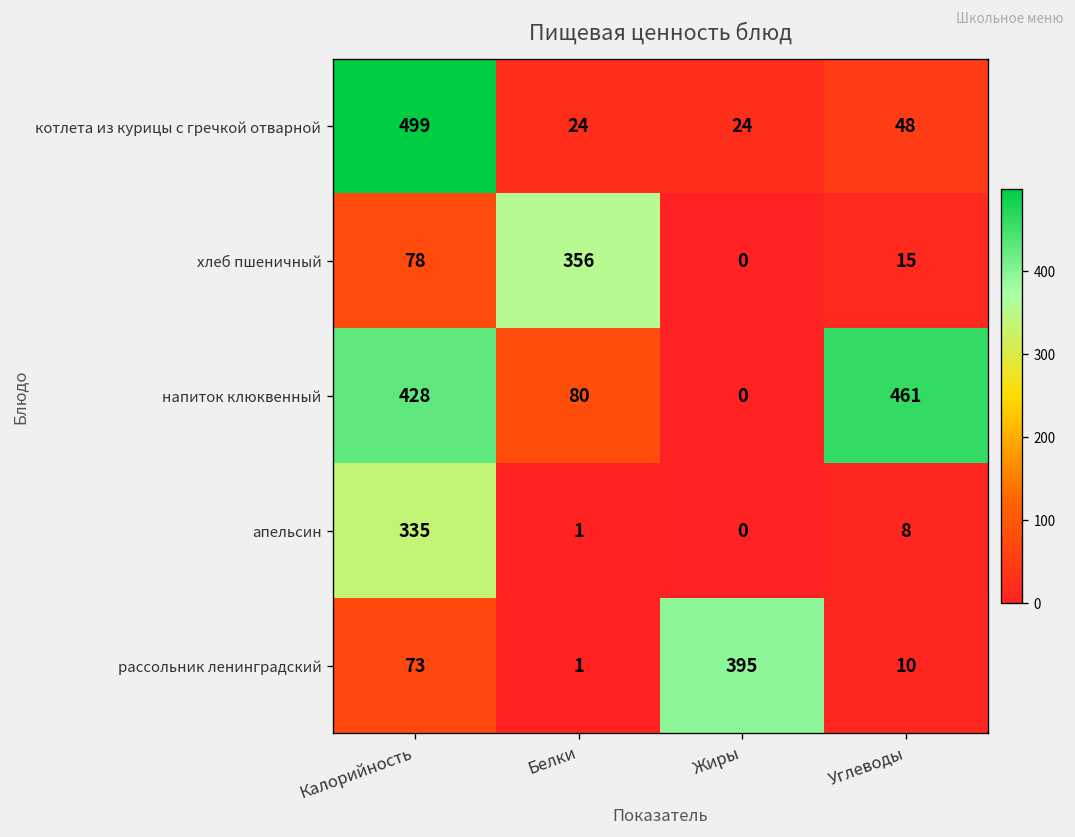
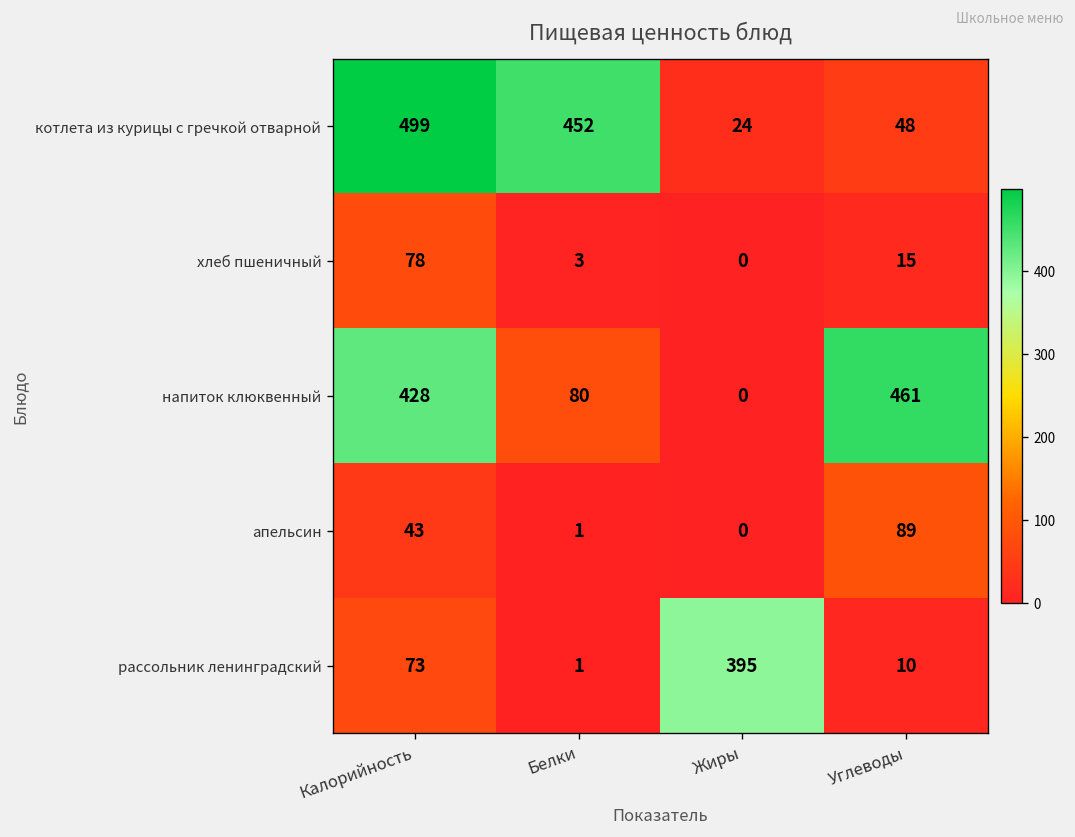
  {
    "котлета из курицы с гречкой отварной": {
      "Калорийность": 499,
-     "Белки": 24,
+     "Белки": 452,
      "Жиры": 24,
      "Углеводы": 48
    },
    "хлеб пшеничный": {
      "Калорийность": 78,
-     "Белки": 356,
+     "Белки": 3,
      "Жиры": 0,
      "Углеводы": 15
    },
    "напиток клюквенный": {
      "Калорийность": 428,
      "Белки": 80,
      "Жиры": 0,
      "Углеводы": 461
    },
    "апельсин": {
-     "Калорийность": 335,
+     "Калорийность": 43,
      "Белки": 1,
      "Жиры": 0,
-     "Углеводы": 8
+     "Углеводы": 89
    },
    "рассольник ленинградский": {
      "Калорийность": 73,
      "Белки": 1,
      "Жиры": 395,
      "Углеводы": 10
    }
  }
